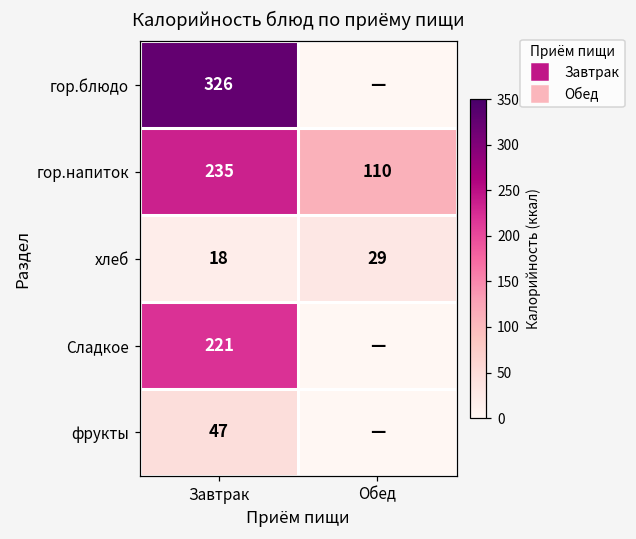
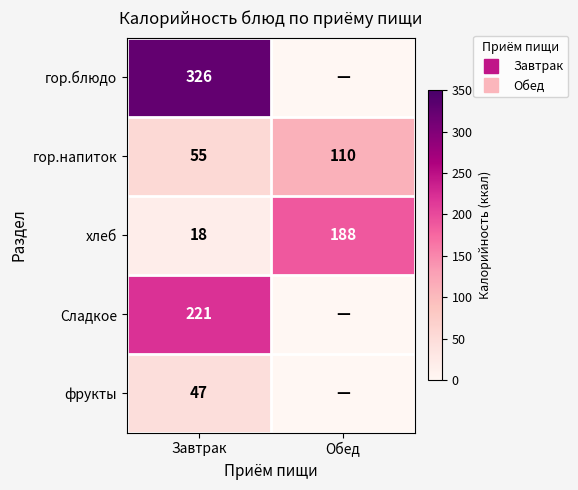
  {
    "гор.блюдо": {
      "Завтрак": 326
    },
    "гор.напиток": {
-     "Завтрак": 235,
+     "Завтрак": 55,
      "Обед": 110
    },
    "хлеб": {
      "Завтрак": 18,
-     "Обед": 29
+     "Обед": 188
    },
    "Сладкое": {
      "Завтрак": 221
    },
    "фрукты": {
      "Завтрак": 47
    }
  }
